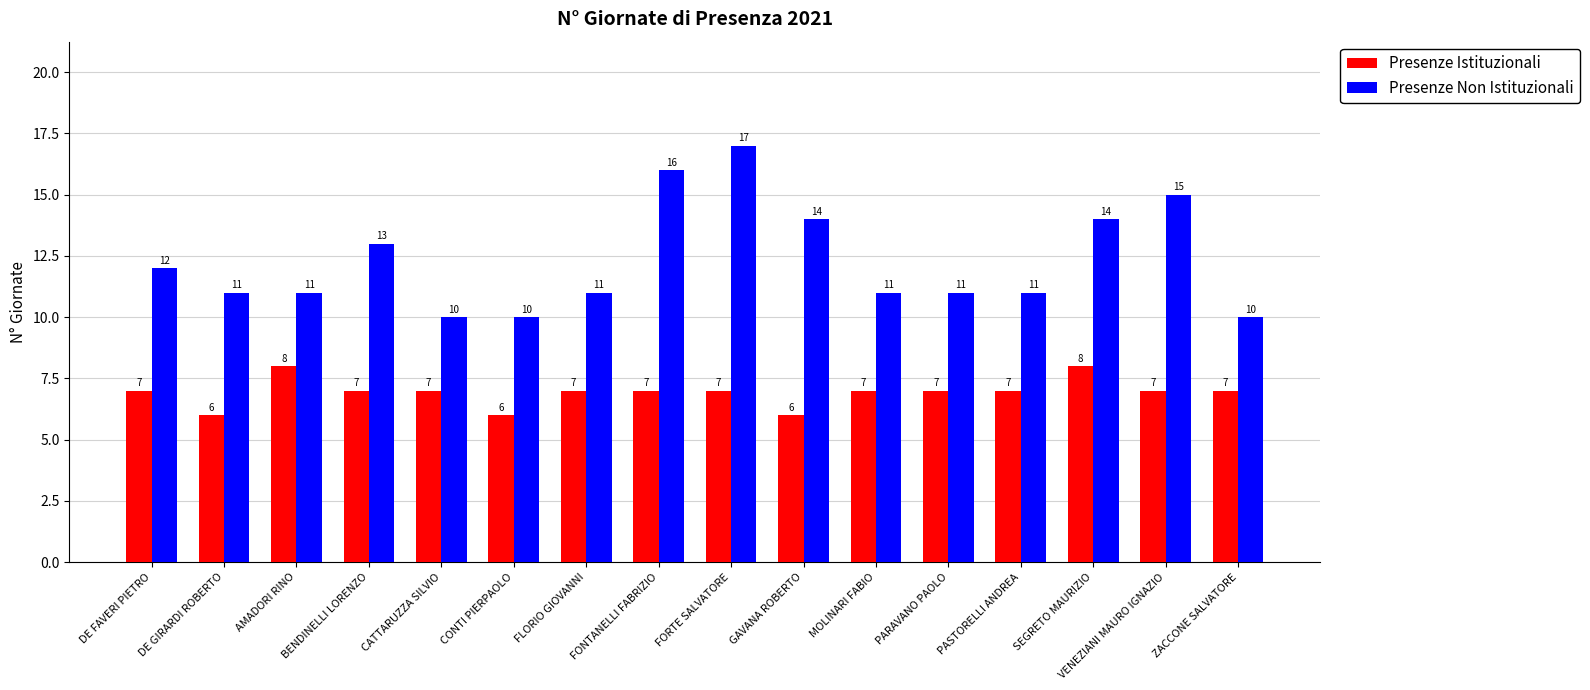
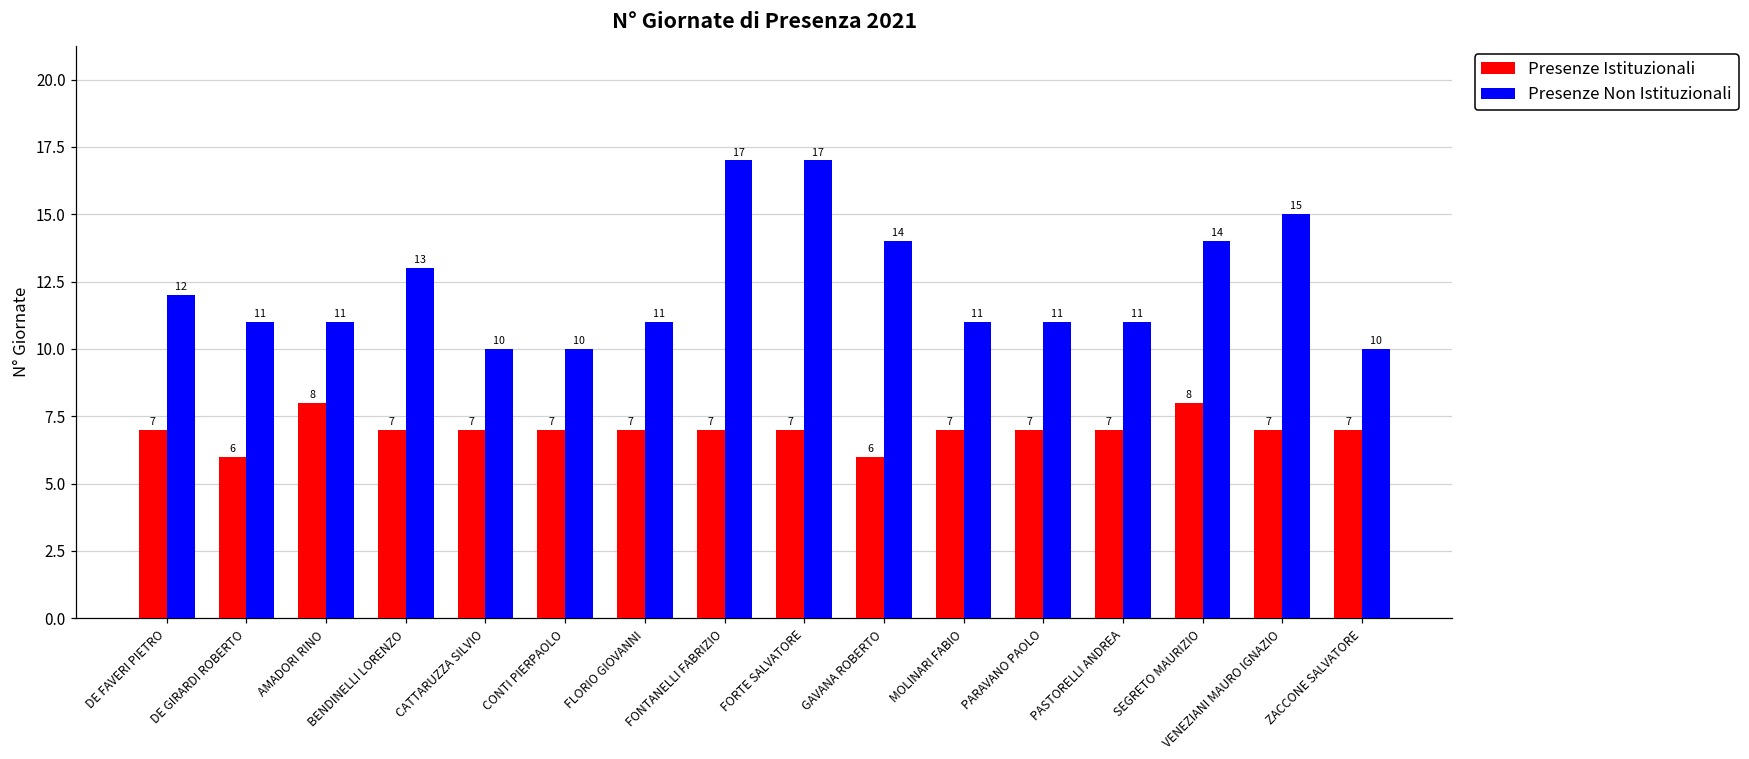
  {
    "Presenze Istituzionali": {
      "DE FAVERI PIETRO": 7,
      "DE GIRARDI ROBERTO": 6,
      "AMADORI RINO": 8,
      "BENDINELLI LORENZO": 7,
      "CATTARUZZA SILVIO": 7,
-     "CONTI PIERPAOLO": 6,
+     "CONTI PIERPAOLO": 7,
      "FLORIO GIOVANNI": 7,
      "FONTANELLI FABRIZIO": 7,
      "FORTE SALVATORE": 7,
      "GAVANA ROBERTO": 6,
      "MOLINARI FABIO": 7,
      "PARAVANO PAOLO": 7,
      "PASTORELLI ANDREA": 7,
      "SEGRETO MAURIZIO": 8,
      "VENEZIANI MAURO IGNAZIO": 7,
      "ZACCONE SALVATORE": 7
    },
    "Presenze Non Istituzionali": {
      "DE FAVERI PIETRO": 12,
      "DE GIRARDI ROBERTO": 11,
      "AMADORI RINO": 11,
      "BENDINELLI LORENZO": 13,
      "CATTARUZZA SILVIO": 10,
      "CONTI PIERPAOLO": 10,
      "FLORIO GIOVANNI": 11,
-     "FONTANELLI FABRIZIO": 16,
+     "FONTANELLI FABRIZIO": 17,
      "FORTE SALVATORE": 17,
      "GAVANA ROBERTO": 14,
      "MOLINARI FABIO": 11,
      "PARAVANO PAOLO": 11,
      "PASTORELLI ANDREA": 11,
      "SEGRETO MAURIZIO": 14,
      "VENEZIANI MAURO IGNAZIO": 15,
      "ZACCONE SALVATORE": 10
    }
  }
